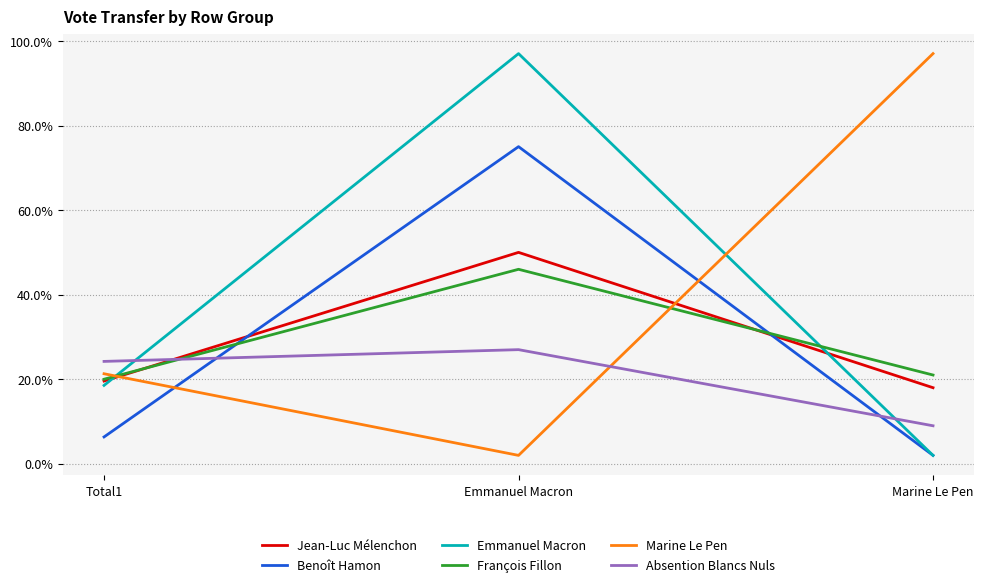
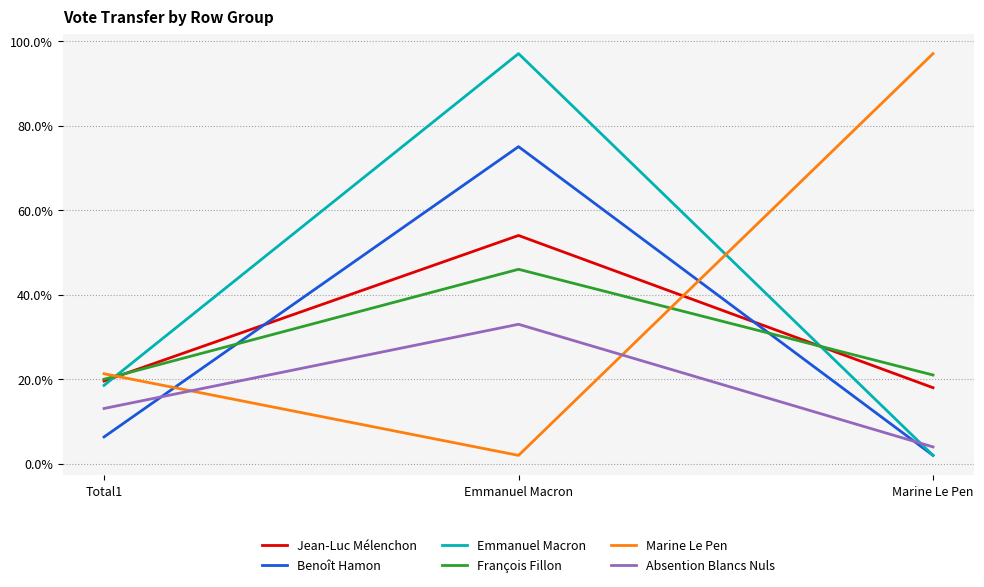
  {
    "Jean-Luc Mélenchon": {
-     "Emmanuel Macron": "50%",
+     "Emmanuel Macron": "54%",
      "Marine Le Pen": "18%"
    },
    "Benoît Hamon": {
      "Total1": "6%",
      "Emmanuel Macron": "75%"
    },
    "Emmanuel Macron": {
      "Total1": "19%",
      "Emmanuel Macron": "97%"
    },
    "François Fillon": {
      "Emmanuel Macron": "46%",
      "Marine Le Pen": "21%"
    },
    "Marine Le Pen": {
      "Total1": "21%",
      "Emmanuel Macron": "2%",
      "Marine Le Pen": "97%"
    },
    "Absention Blancs Nuls": {
-     "Total1": "24%",
-     "Emmanuel Macron": "27%",
-     "Marine Le Pen": "9%"
+     "Total1": "13%",
+     "Emmanuel Macron": "33%",
+     "Marine Le Pen": "4%"
    }
  }
